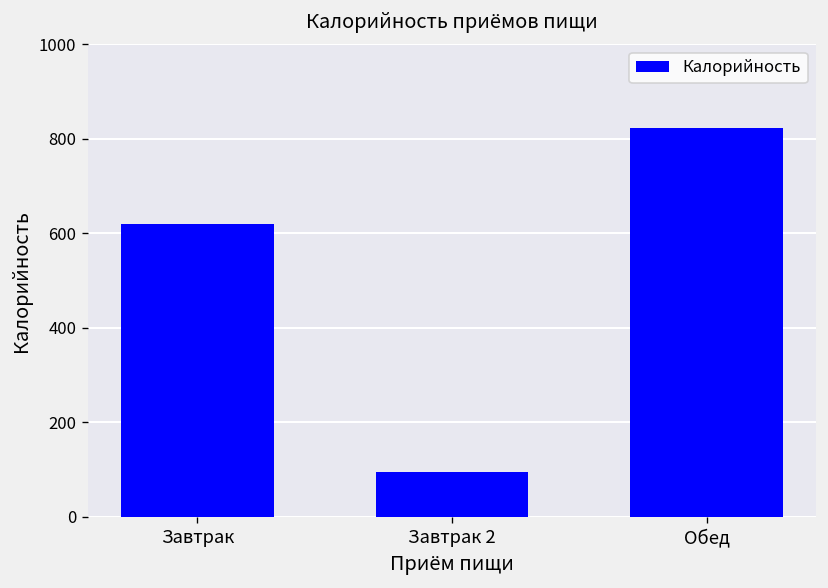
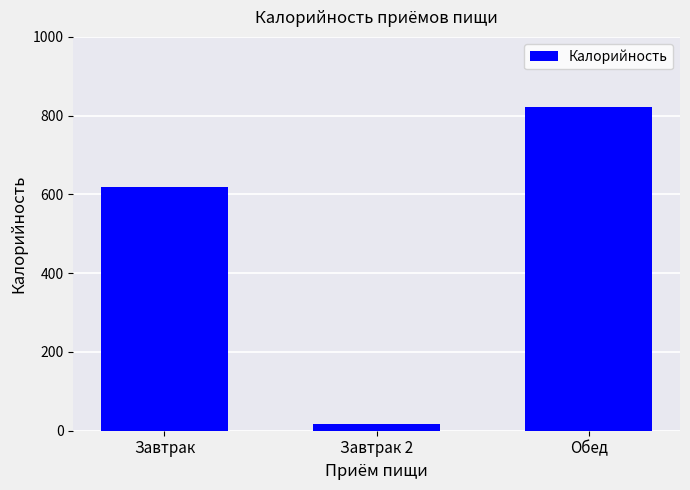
  {
    "Завтрак": 620,
-   "Завтрак 2": 90,
+   "Завтрак 2": 20,
    "Обед": 820
  }
